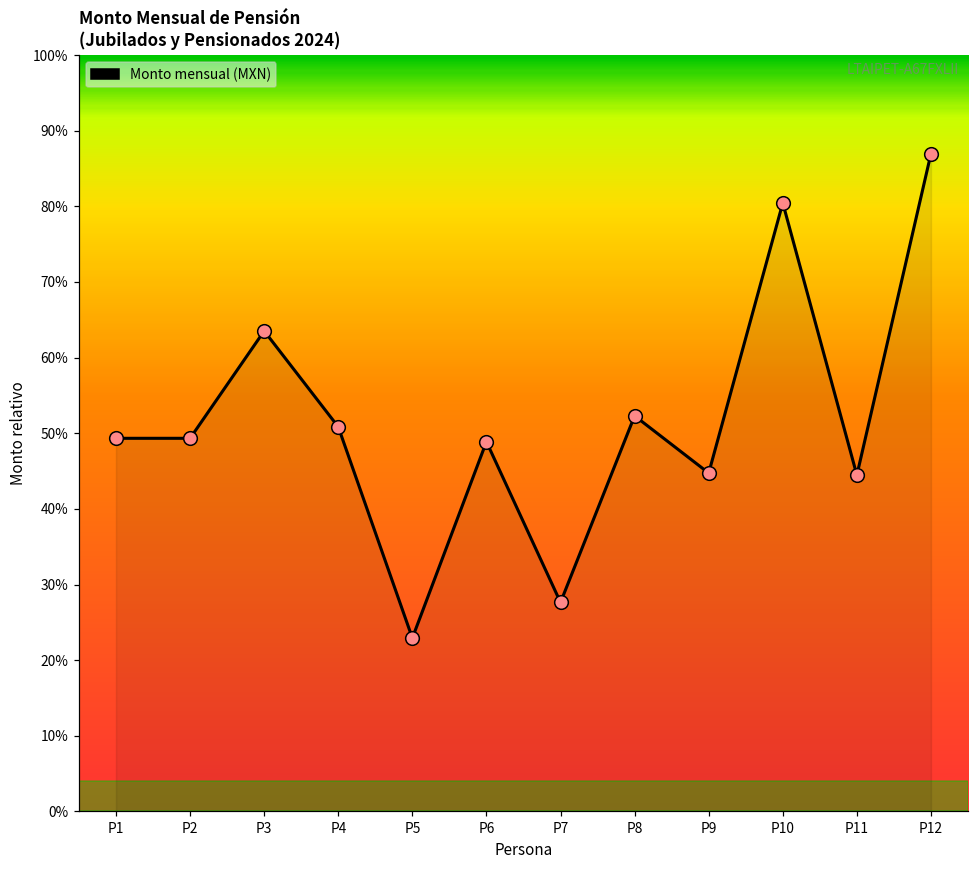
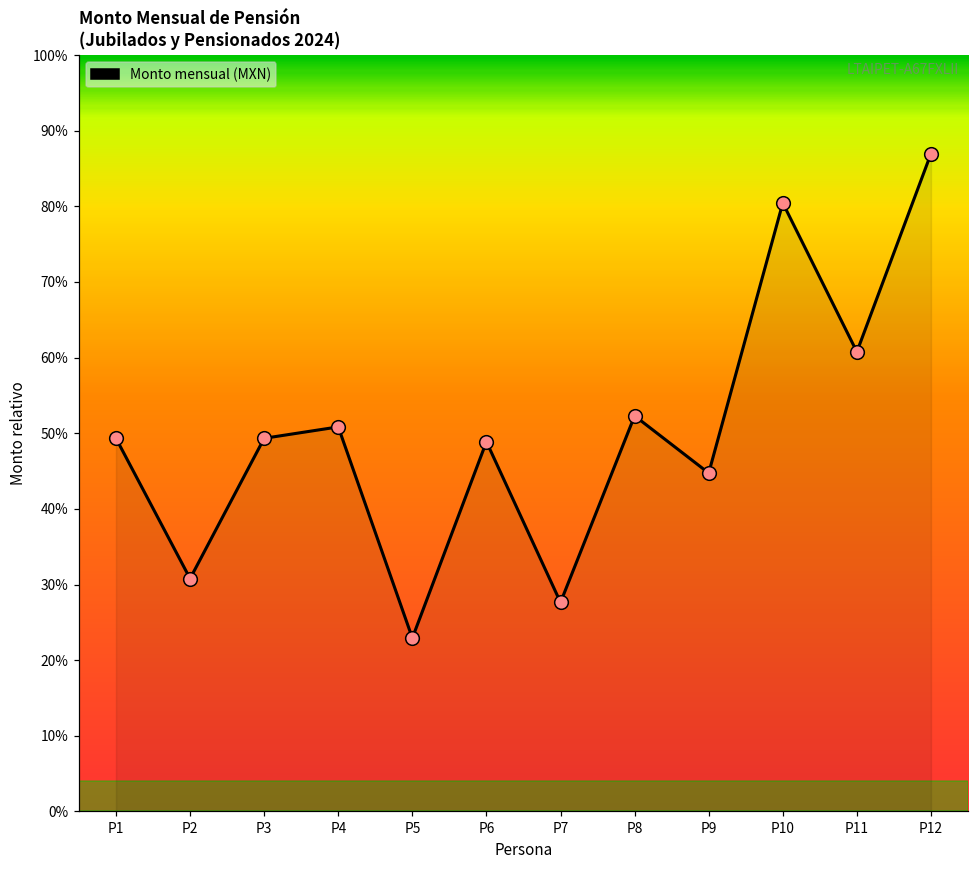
  {
    "P1": "49%",
-   "P2": "49%",
-   "P3": "64%",
+   "P2": "31%",
+   "P3": "49%",
    "P4": "51%",
    "P5": "23%",
    "P6": "49%",
    "P7": "28%",
    "P8": "52%",
    "P9": "45%",
    "P10": "80%",
-   "P11": "44%",
+   "P11": "61%",
    "P12": "87%"
  }
